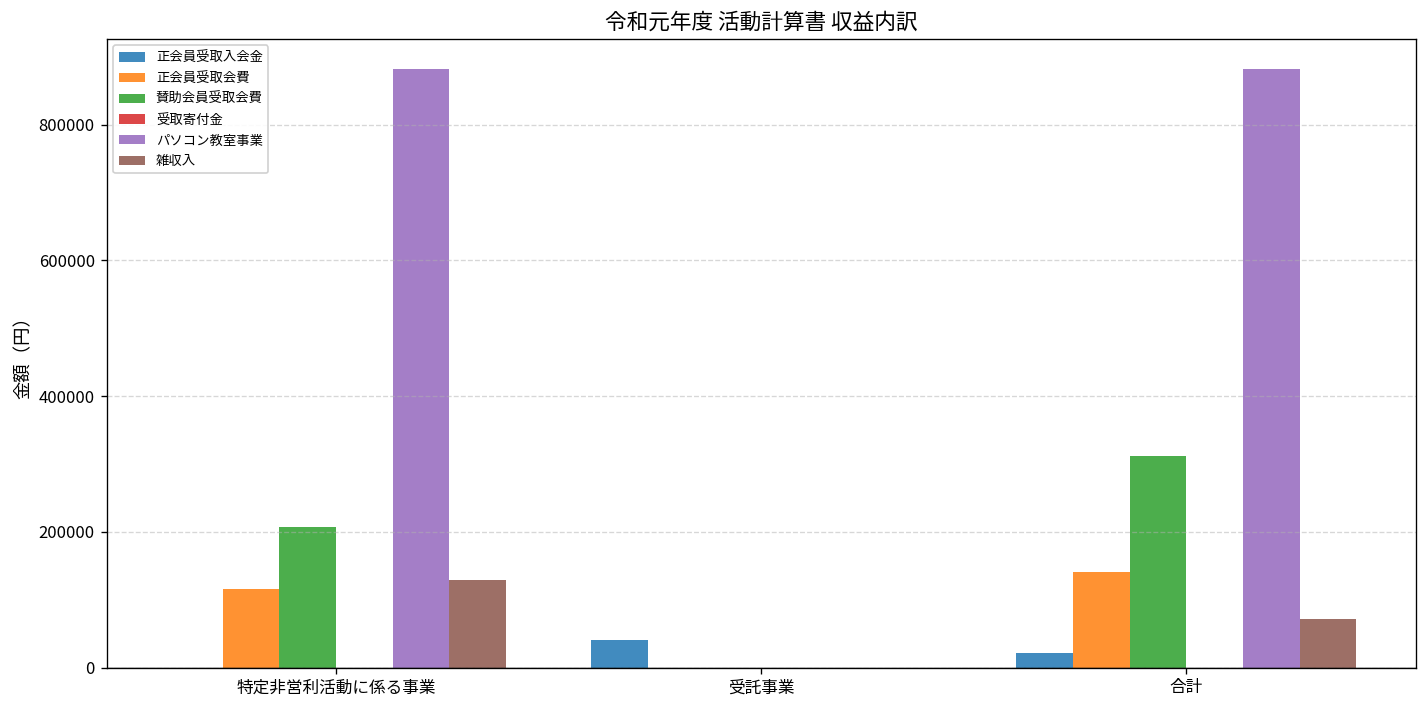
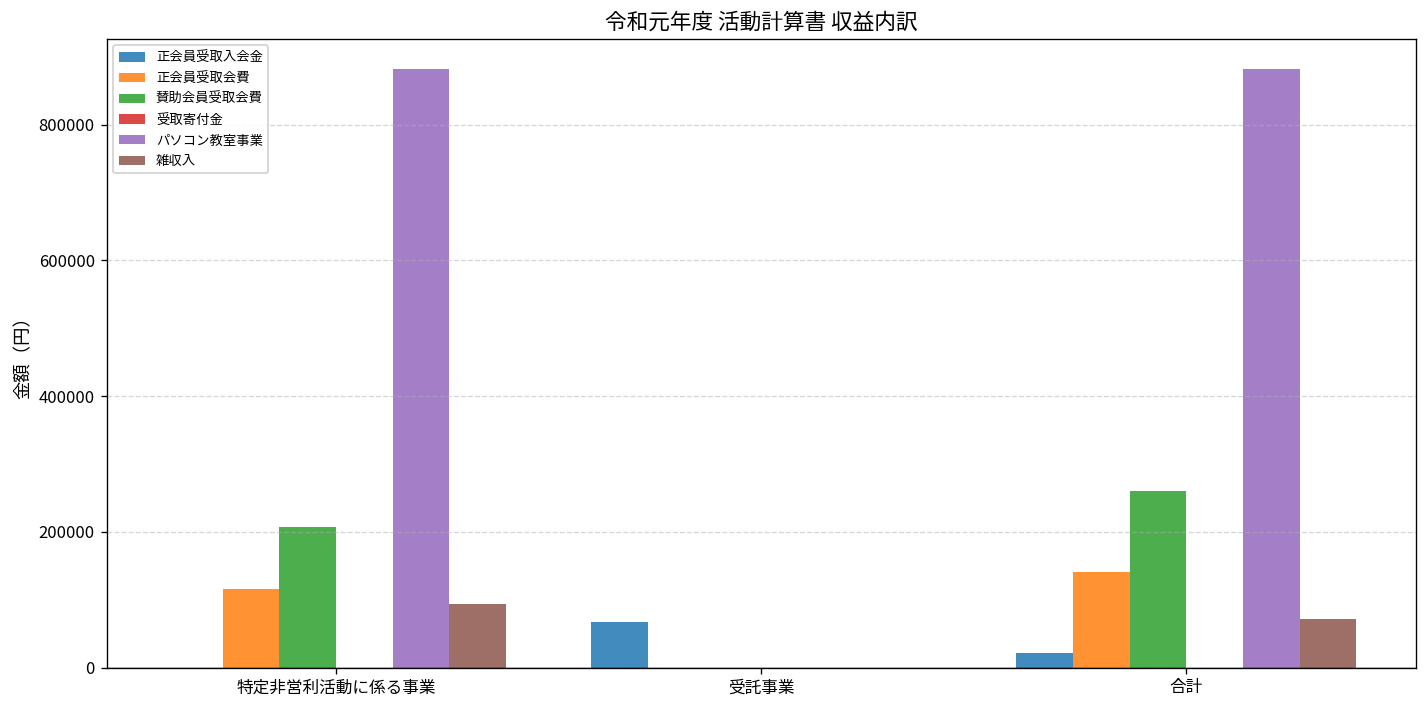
  {
    "正会員受取入会金": {
      "特定非営利活動に係る事業": 0,
-     "受託事業": 40000,
+     "受託事業": 70000,
      "合計": 20000
    },
    "正会員受取会費": {
      "特定非営利活動に係る事業": 120000,
      "受託事業": 0,
      "合計": 140000
    },
    "賛助会員受取会費": {
      "特定非営利活動に係る事業": 210000,
      "受託事業": 0,
-     "合計": 310000
+     "合計": 260000
    },
    "受取寄付金": {
      "特定非営利活動に係る事業": 0,
      "受託事業": 0,
      "合計": 0
    },
    "パソコン教室事業": {
      "特定非営利活動に係る事業": 880000,
      "受託事業": 0,
      "合計": 880000
    },
    "雑収入": {
-     "特定非営利活動に係る事業": 130000,
+     "特定非営利活動に係る事業": 90000,
      "受託事業": 0,
      "合計": 70000
    }
  }
